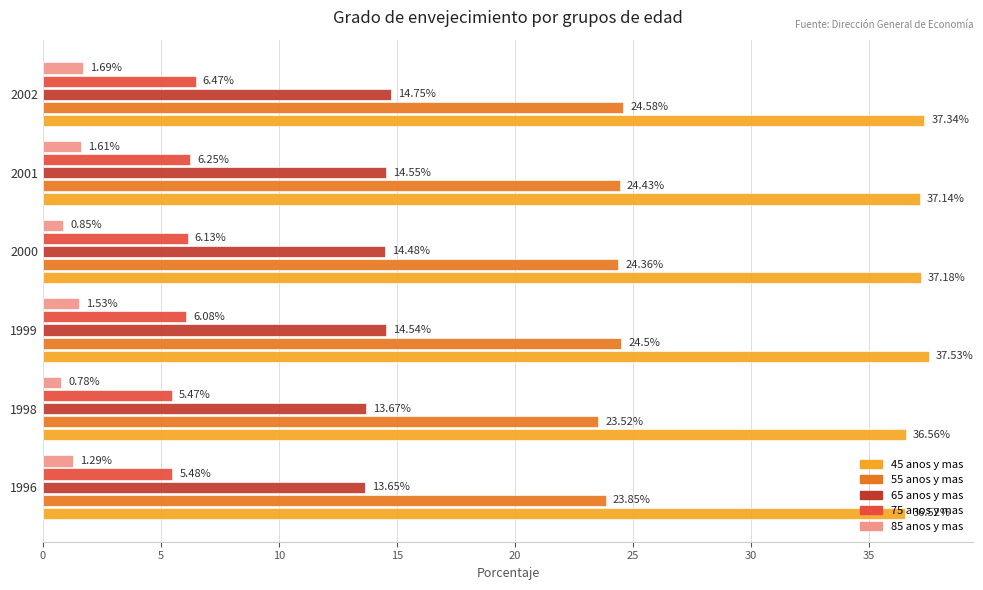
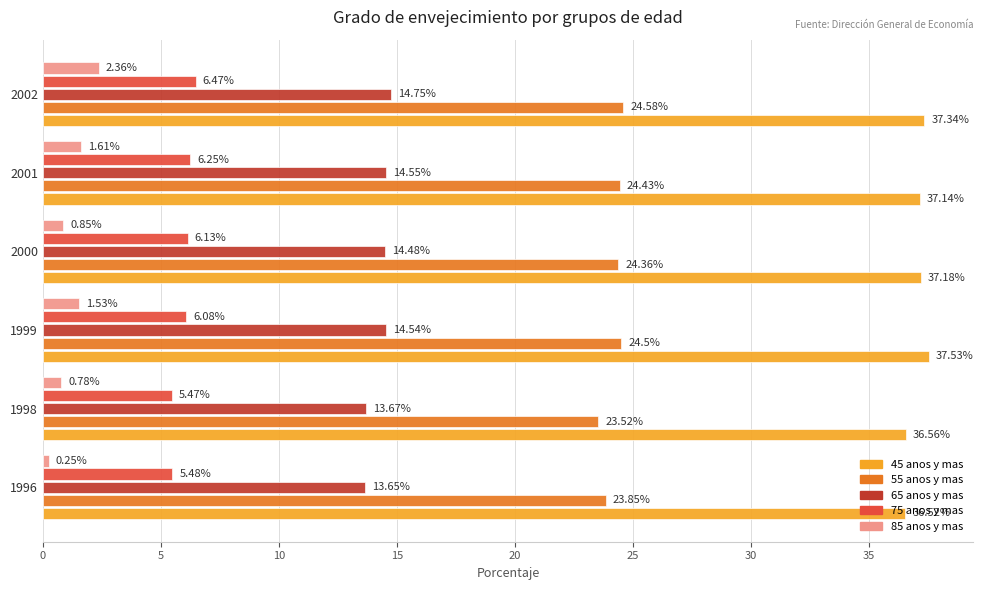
  {
    "85 anos y mas": {
-     "2002": "1.69%",
+     "2002": "2.36%",
      "2001": "1.61%",
      "2000": "0.85%",
      "1999": "1.53%",
      "1998": "0.78%",
-     "1996": "1.29%"
+     "1996": "0.25%"
    }
  }
